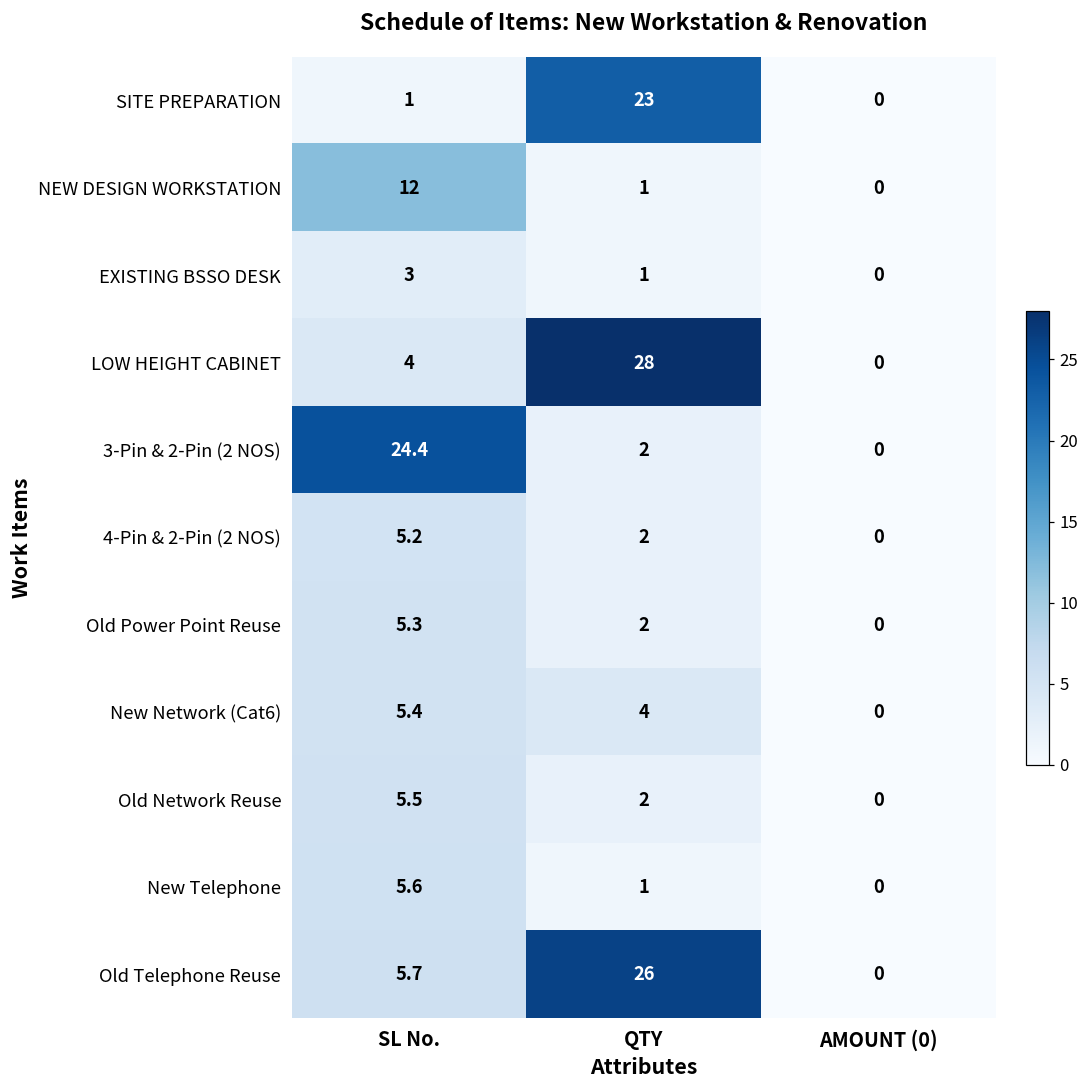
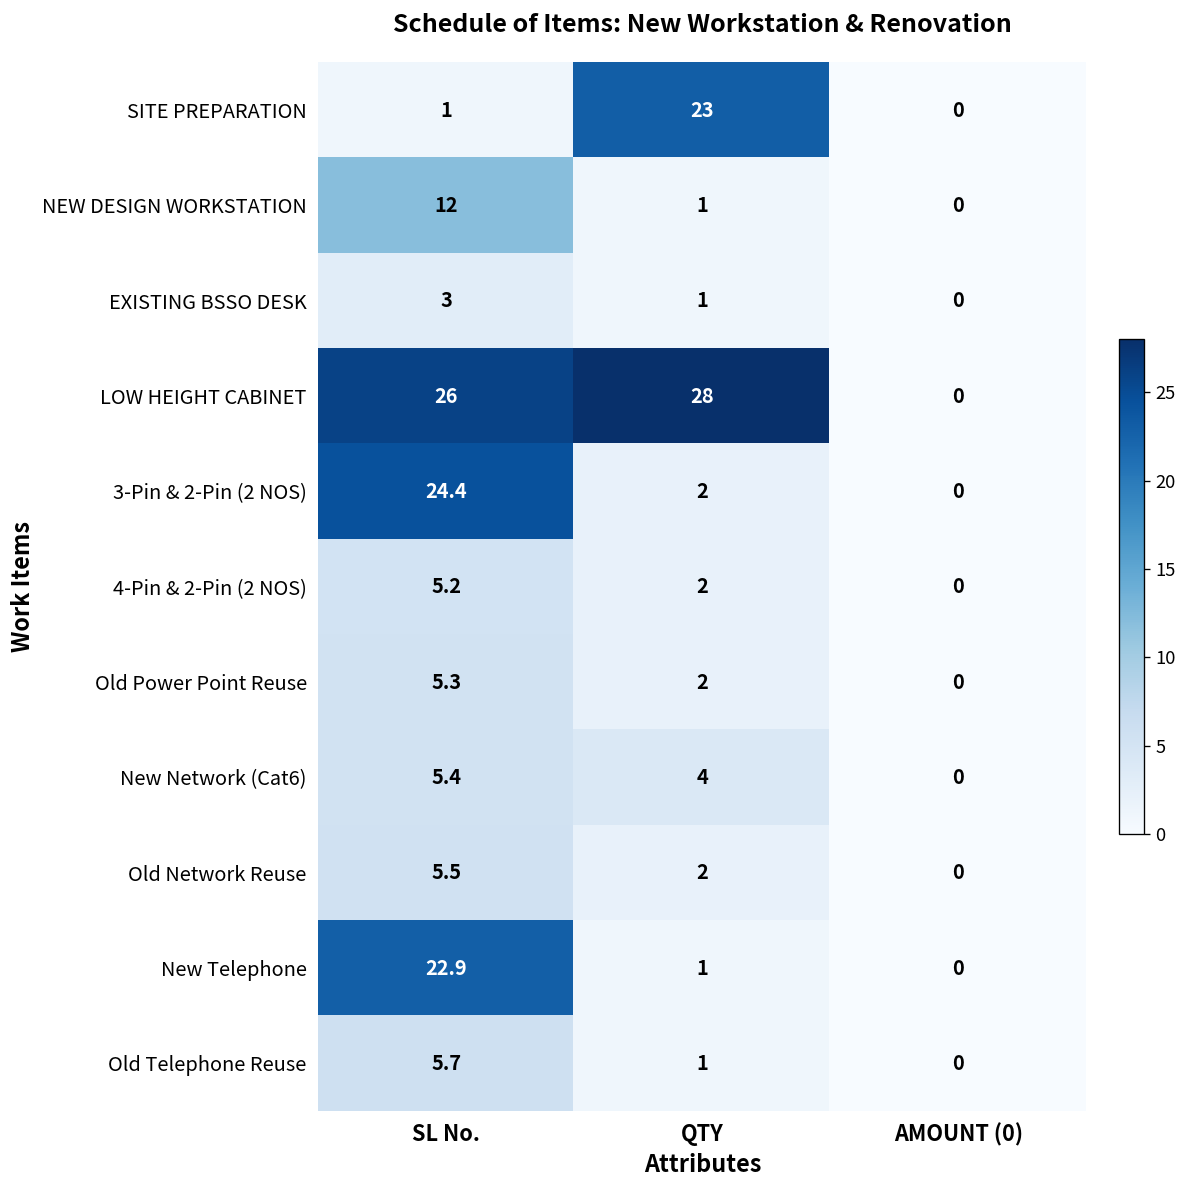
  {
    "SITE PREPARATION": {
      "SL No.": 1,
      "QTY": 23,
      "AMOUNT (0)": 0
    },
    "NEW DESIGN WORKSTATION": {
      "SL No.": 12,
      "QTY": 1,
      "AMOUNT (0)": 0
    },
    "EXISTING BSSO DESK": {
      "SL No.": 3,
      "QTY": 1,
      "AMOUNT (0)": 0
    },
    "LOW HEIGHT CABINET": {
-     "SL No.": 4,
+     "SL No.": 26,
      "QTY": 28,
      "AMOUNT (0)": 0
    },
    "3-Pin & 2-Pin (2 NOS)": {
      "SL No.": 24.4,
      "QTY": 2,
      "AMOUNT (0)": 0
    },
    "4-Pin & 2-Pin (2 NOS)": {
      "SL No.": 5.2,
      "QTY": 2,
      "AMOUNT (0)": 0
    },
    "Old Power Point Reuse": {
      "SL No.": 5.3,
      "QTY": 2,
      "AMOUNT (0)": 0
    },
    "New Network (Cat6)": {
      "SL No.": 5.4,
      "QTY": 4,
      "AMOUNT (0)": 0
    },
    "Old Network Reuse": {
      "SL No.": 5.5,
      "QTY": 2,
      "AMOUNT (0)": 0
    },
    "New Telephone": {
-     "SL No.": 5.6,
+     "SL No.": 22.9,
      "QTY": 1,
      "AMOUNT (0)": 0
    },
    "Old Telephone Reuse": {
      "SL No.": 5.7,
-     "QTY": 26,
+     "QTY": 1,
      "AMOUNT (0)": 0
    }
  }
